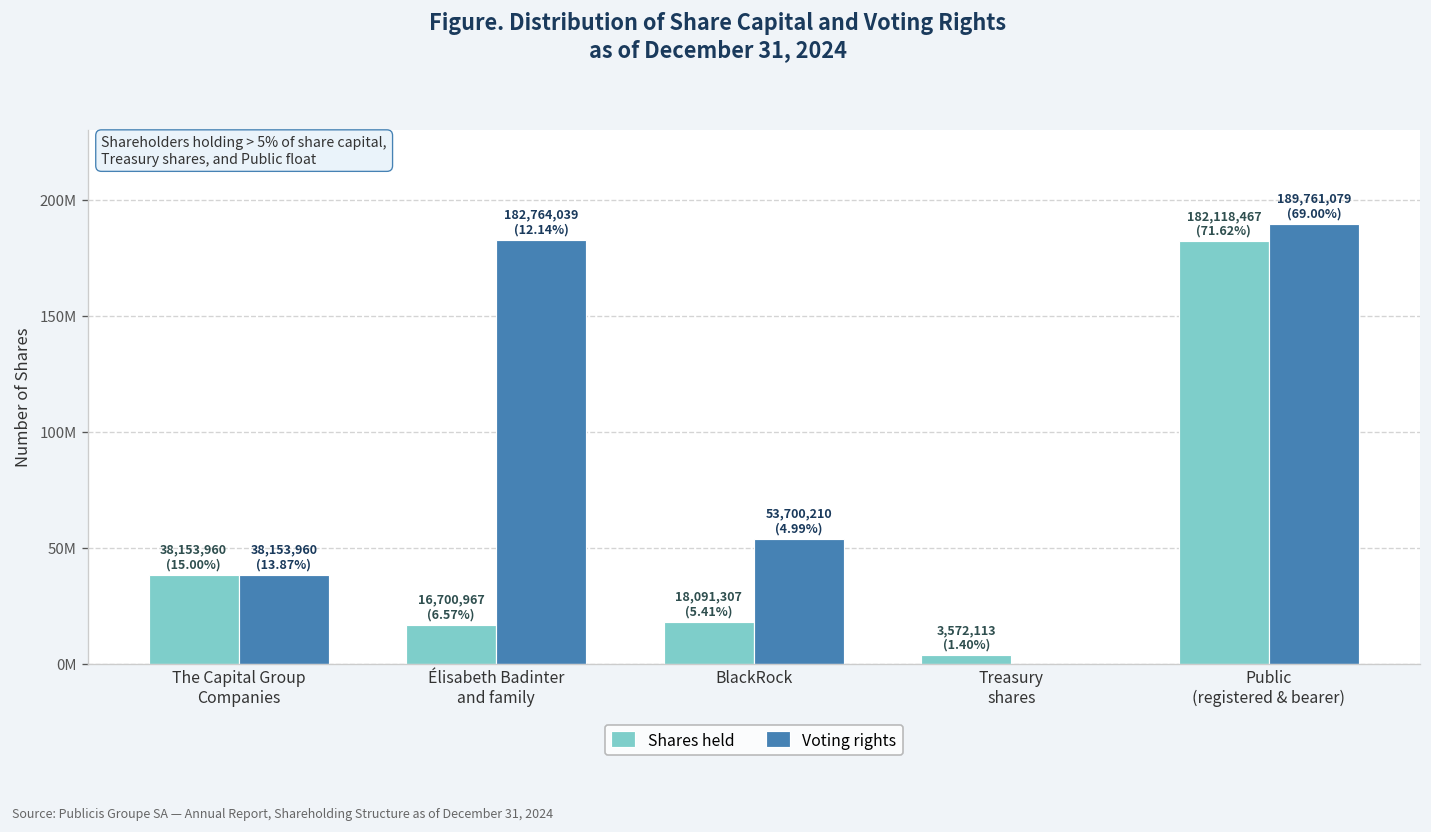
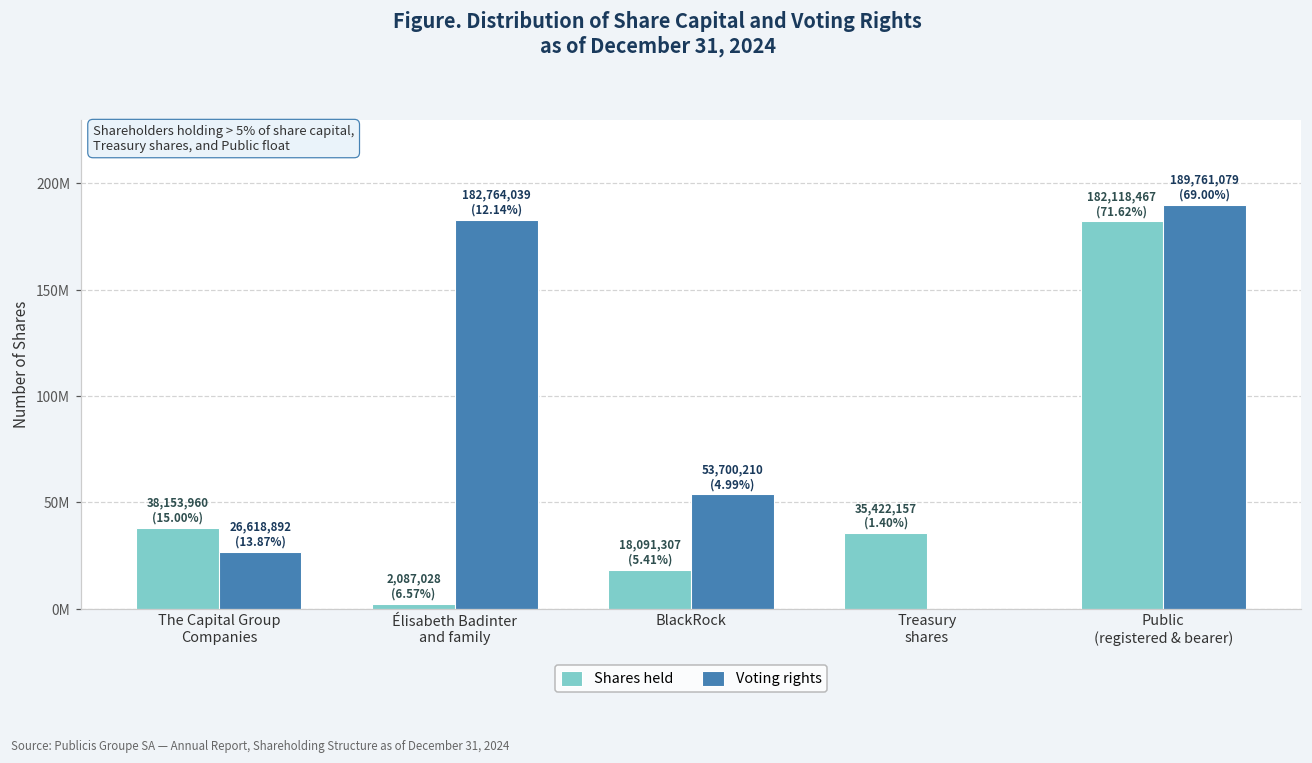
  {
    "Shares held": {
      "The Capital Group Companies": "38,153,960",
-     "Élisabeth Badinter and family": "16,700,967",
+     "Élisabeth Badinter and family": "2,087,028",
      "BlackRock": "18,091,307",
-     "Treasury shares": "3,572,113",
+     "Treasury shares": "35,422,157",
      "Public (registered & bearer)": "182,118,467"
    },
    "Voting rights": {
-     "The Capital Group Companies": "38,153,960",
+     "The Capital Group Companies": "26,618,892",
      "Élisabeth Badinter and family": "182,764,039",
      "BlackRock": "53,700,210",
      "Public (registered & bearer)": "189,761,079"
    }
  }
